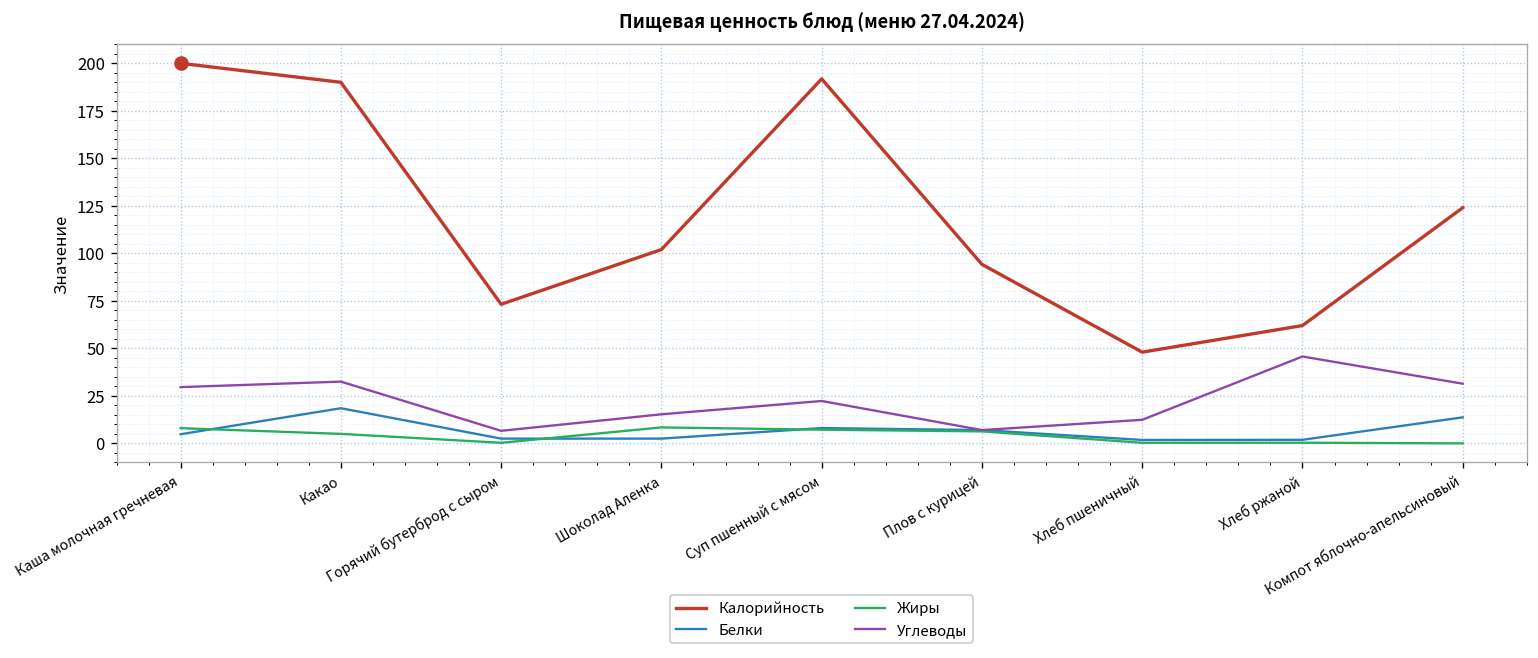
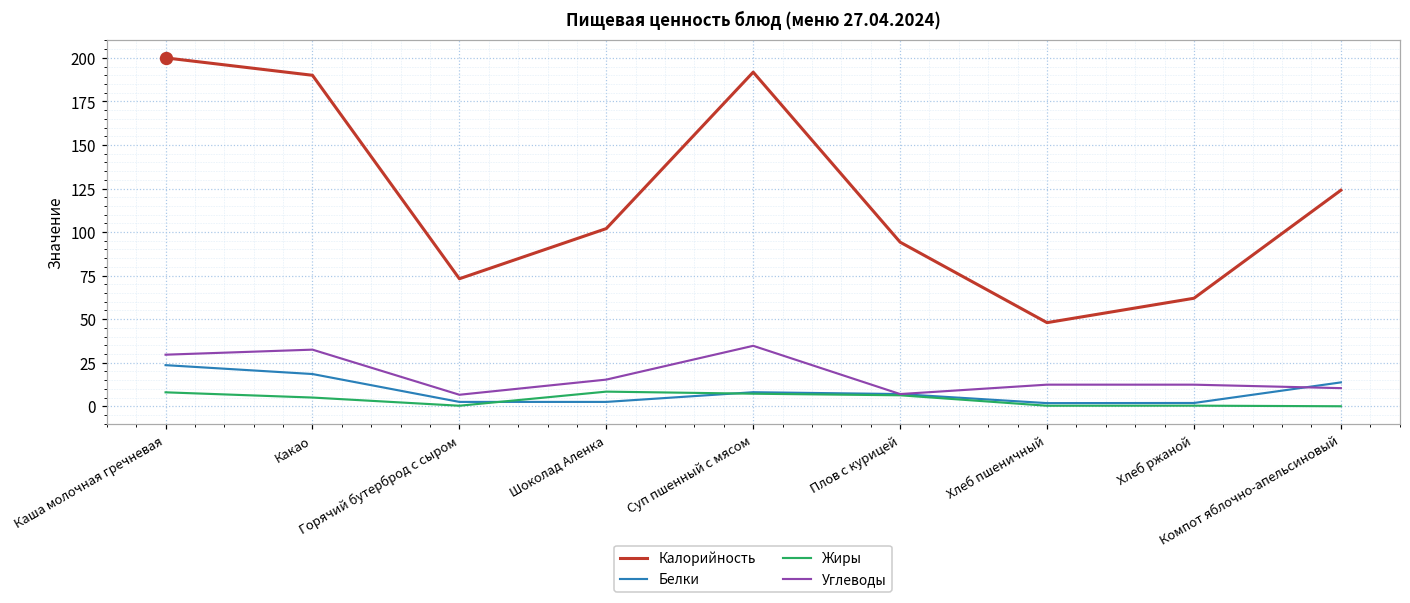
  {
    "Белки": {
-     "Каша молочная гречневая": 5,
+     "Каша молочная гречневая": 24,
      "Какао": 19,
      "Горячий бутерброд с сыром": 3,
      "Шоколад Аленка": 3,
      "Компот яблочно-апельсиновый": 14
    },
    "Жиры": {
      "Каша молочная гречневая": 8,
      "Какао": 5,
      "Горячий бутерброд с сыром": 0,
      "Шоколад Аленка": 8,
      "Компот яблочно-апельсиновый": 0
    },
    "Углеводы": {
      "Каша молочная гречневая": 30,
      "Какао": 33,
      "Горячий бутерброд с сыром": 7,
      "Шоколад Аленка": 15,
-     "Суп пшенный с мясом": 22,
+     "Суп пшенный с мясом": 35,
      "Хлеб пшеничный": 12,
-     "Хлеб ржаной": 46,
-     "Компот яблочно-апельсиновый": 31
+     "Хлеб ржаной": 12,
+     "Компот яблочно-апельсиновый": 10
    }
  }
